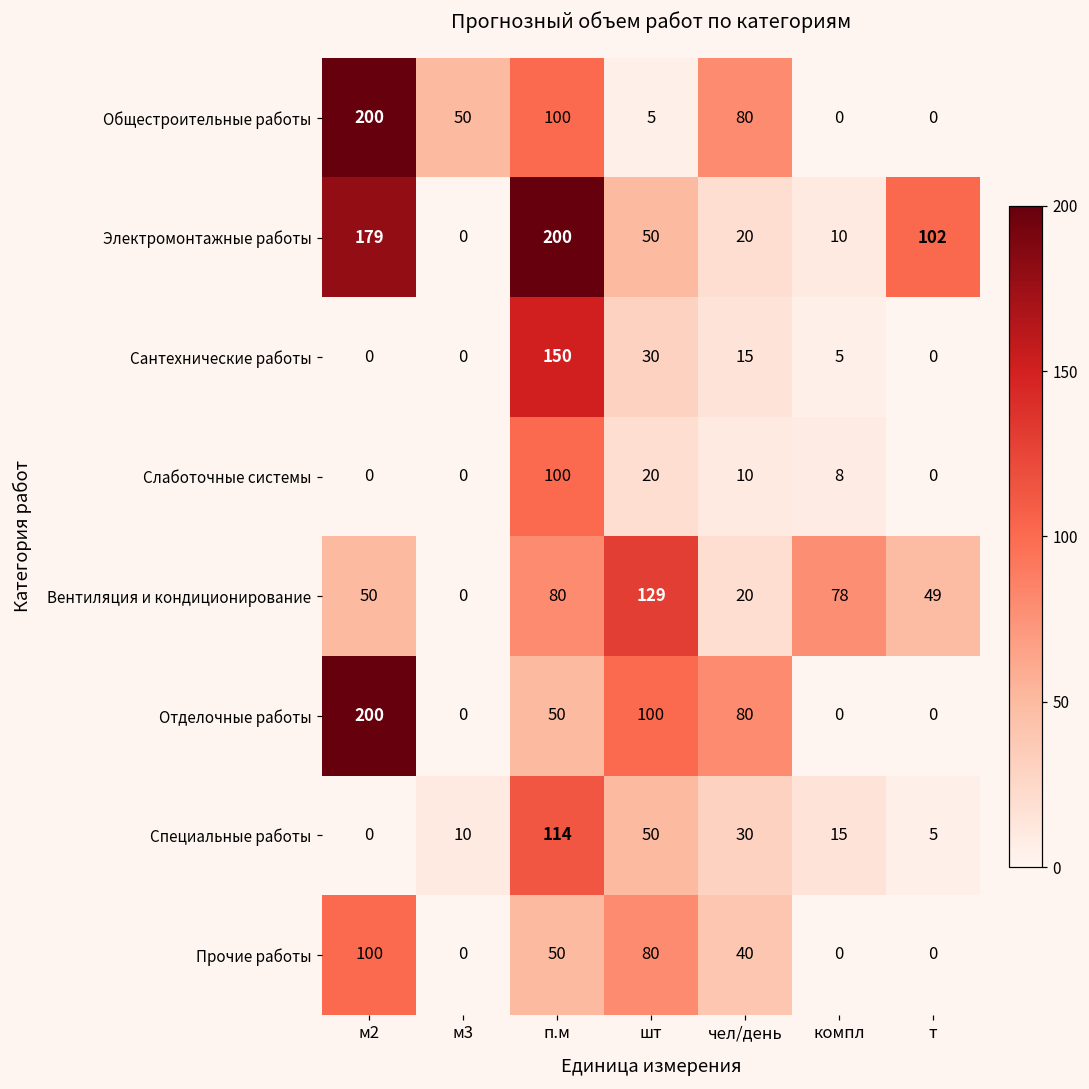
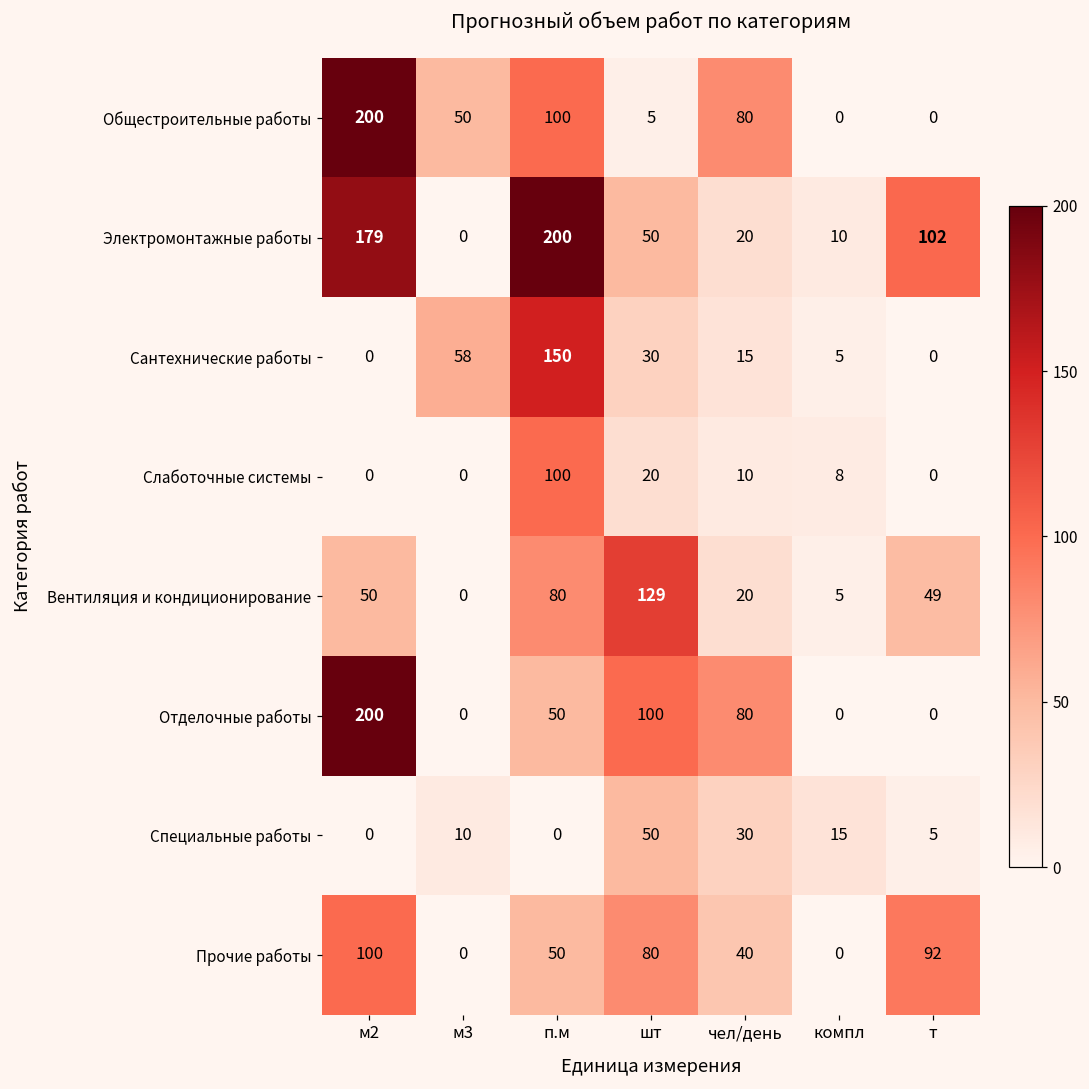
  {
    "Общестроительные работы": {
      "м2": 200,
      "м3": 50,
      "п.м": 100,
      "шт": 5,
      "чел/день": 80,
      "компл": 0,
      "т": 0
    },
    "Электромонтажные работы": {
      "м2": 179,
      "м3": 0,
      "п.м": 200,
      "шт": 50,
      "чел/день": 20,
      "компл": 10,
      "т": 102
    },
    "Сантехнические работы": {
      "м2": 0,
-     "м3": 0,
+     "м3": 58,
      "п.м": 150,
      "шт": 30,
      "чел/день": 15,
      "компл": 5,
      "т": 0
    },
    "Слаботочные системы": {
      "м2": 0,
      "м3": 0,
      "п.м": 100,
      "шт": 20,
      "чел/день": 10,
      "компл": 8,
      "т": 0
    },
    "Вентиляция и кондиционирование": {
      "м2": 50,
      "м3": 0,
      "п.м": 80,
      "шт": 129,
      "чел/день": 20,
-     "компл": 78,
+     "компл": 5,
      "т": 49
    },
    "Отделочные работы": {
      "м2": 200,
      "м3": 0,
      "п.м": 50,
      "шт": 100,
      "чел/день": 80,
      "компл": 0,
      "т": 0
    },
    "Специальные работы": {
      "м2": 0,
      "м3": 10,
-     "п.м": 114,
+     "п.м": 0,
      "шт": 50,
      "чел/день": 30,
      "компл": 15,
      "т": 5
    },
    "Прочие работы": {
      "м2": 100,
      "м3": 0,
      "п.м": 50,
      "шт": 80,
      "чел/день": 40,
      "компл": 0,
-     "т": 0
+     "т": 92
    }
  }
